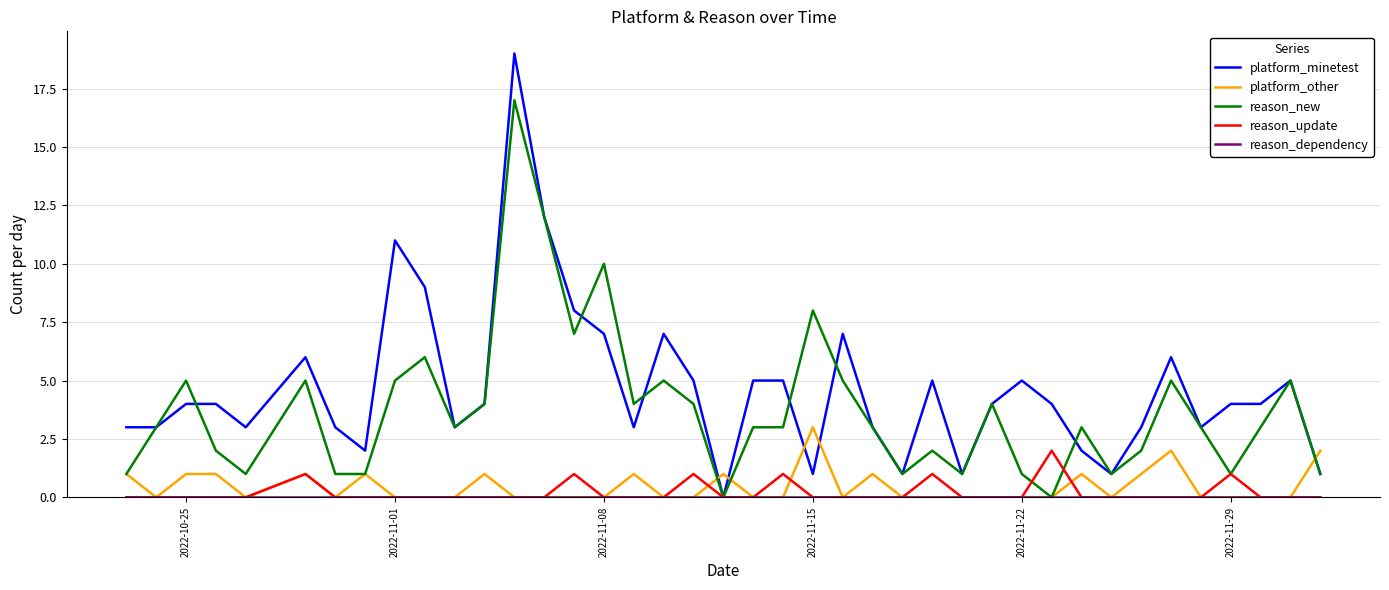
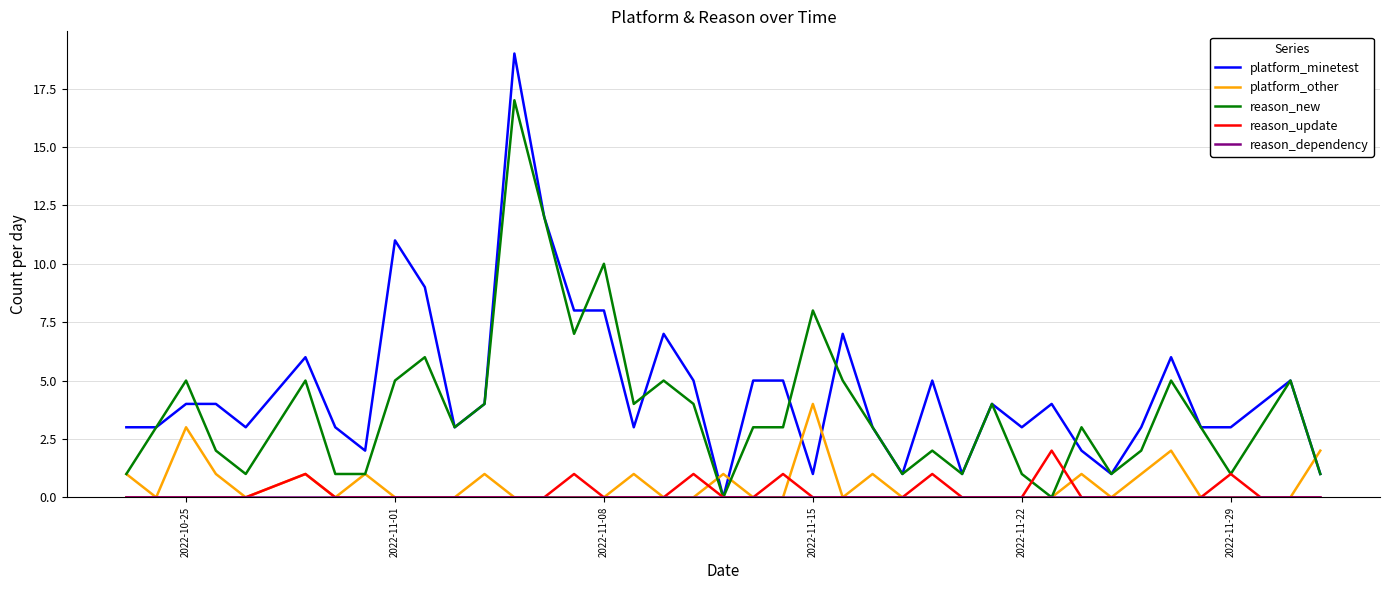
  {
    "platform_minetest": {
      "2022-10-25": 4,
      "2022-11-01": 11,
-     "2022-11-08": 7,
+     "2022-11-08": 8,
      "2022-11-15": 1,
-     "2022-11-22": 5,
-     "2022-11-29": 4
+     "2022-11-22": 3,
+     "2022-11-29": 3
    },
    "platform_other": {
-     "2022-10-25": 1,
-     "2022-11-15": 3
+     "2022-10-25": 3,
+     "2022-11-15": 4
    },
    "reason_new": {
      "2022-10-25": 5,
      "2022-11-01": 5,
      "2022-11-08": 10,
      "2022-11-15": 8,
      "2022-11-22": 1
    }
  }
